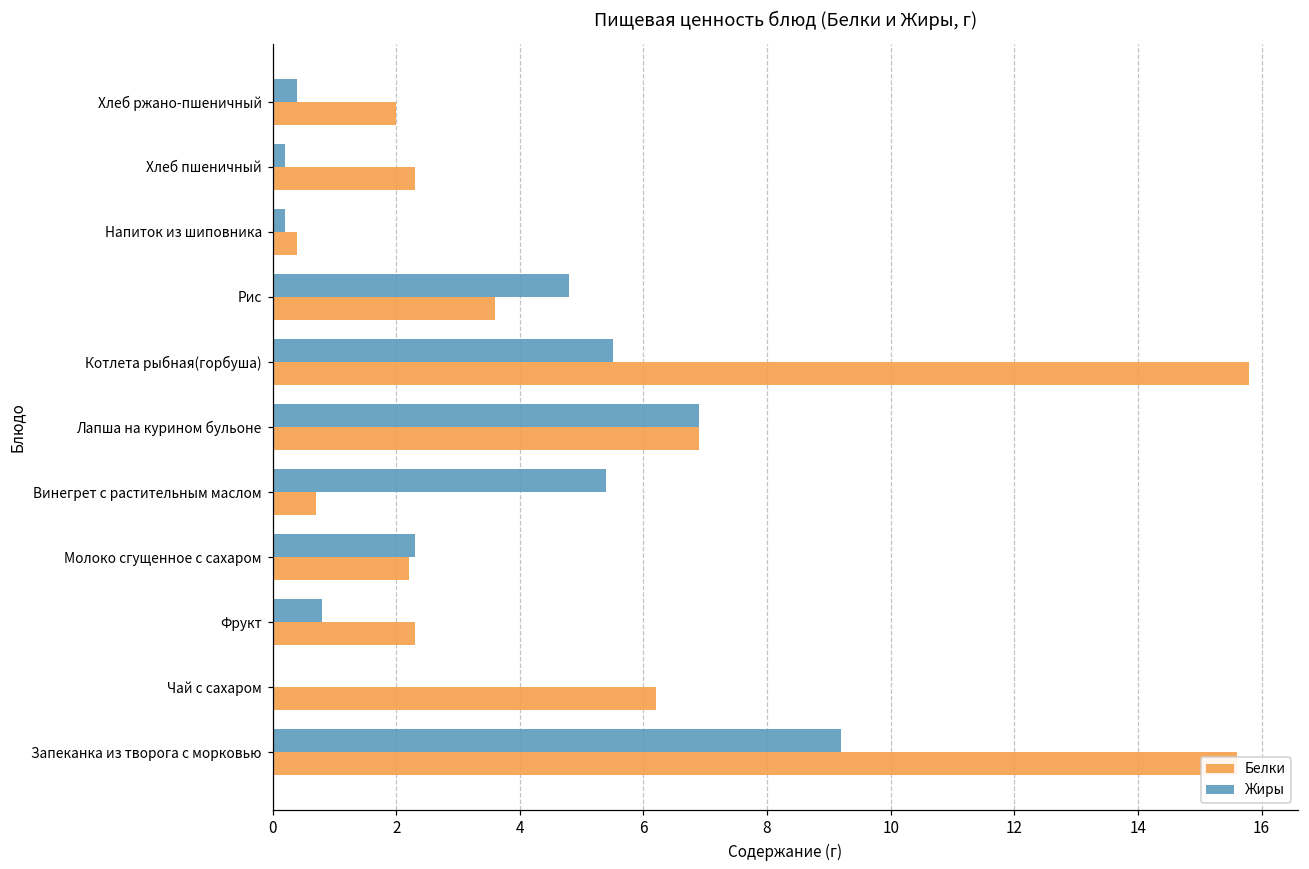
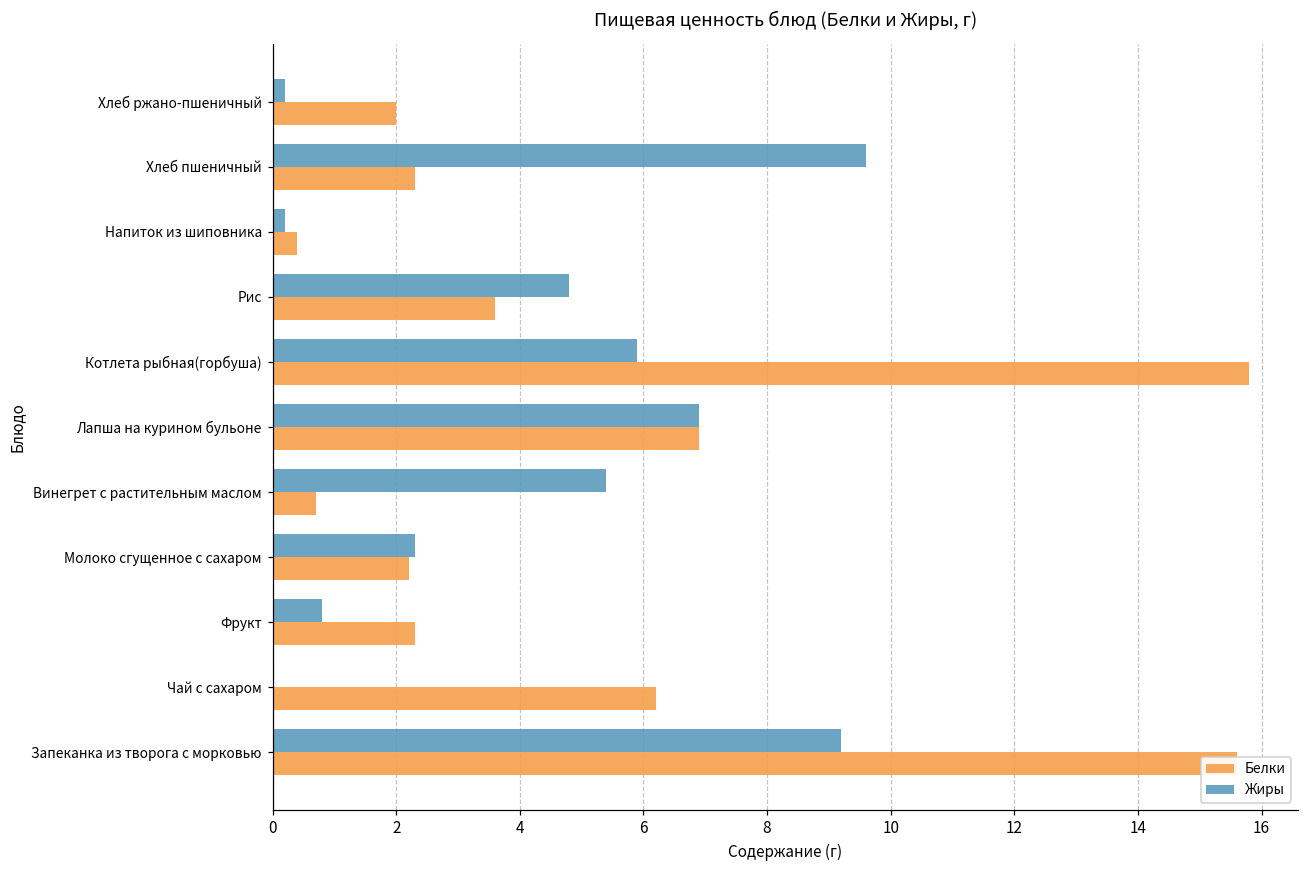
  {
    "Белки": {
      "Хлеб ржано-пшеничный": 2.0,
      "Хлеб пшеничный": 2.3,
      "Напиток из шиповника": 0.4,
      "Рис": 3.6,
      "Котлета рыбная(горбуша)": 15.8,
      "Лапша на курином бульоне": 6.9,
      "Винегрет с растительным маслом": 0.7,
      "Молоко сгущенное с сахаром": 2.2,
      "Фрукт": 2.3,
      "Чай с сахаром": 6.2
    },
    "Жиры": {
-     "Хлеб ржано-пшеничный": 0.4,
-     "Хлеб пшеничный": 0.2,
+     "Хлеб ржано-пшеничный": 0.2,
+     "Хлеб пшеничный": 9.6,
      "Напиток из шиповника": 0.2,
      "Рис": 4.8,
-     "Котлета рыбная(горбуша)": 5.5,
+     "Котлета рыбная(горбуша)": 5.9,
      "Лапша на курином бульоне": 6.9,
      "Винегрет с растительным маслом": 5.4,
      "Молоко сгущенное с сахаром": 2.3,
      "Фрукт": 0.8,
      "Чай с сахаром": 0.0,
      "Запеканка из творога с морковью": 9.2
    }
  }
